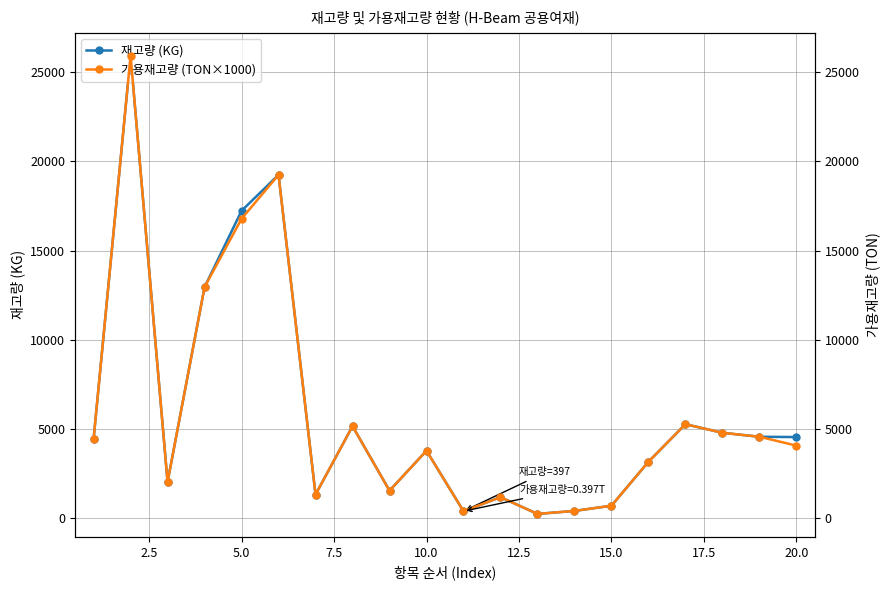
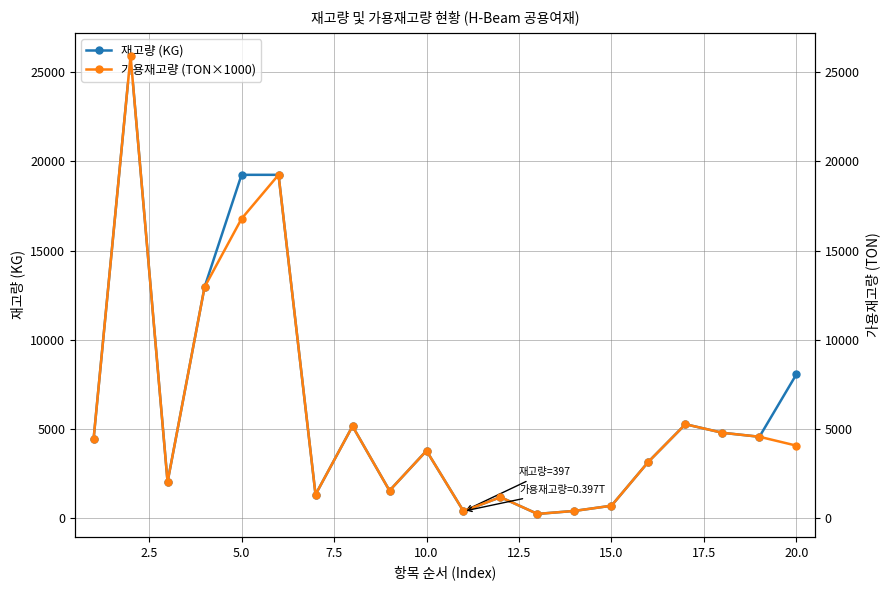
  {
    "재고량 (KG)": {
-     "5.0": 17200,
+     "5.0": 19200,
      "10.0": 3800,
      "15.0": 700,
-     "20.0": 4600
+     "20.0": 8100
    },
    "가용재고량 (TON×1000)": {
      "5.0": 16800,
      "10.0": 3800,
      "15.0": 700,
      "20.0": 4100
    }
  }
